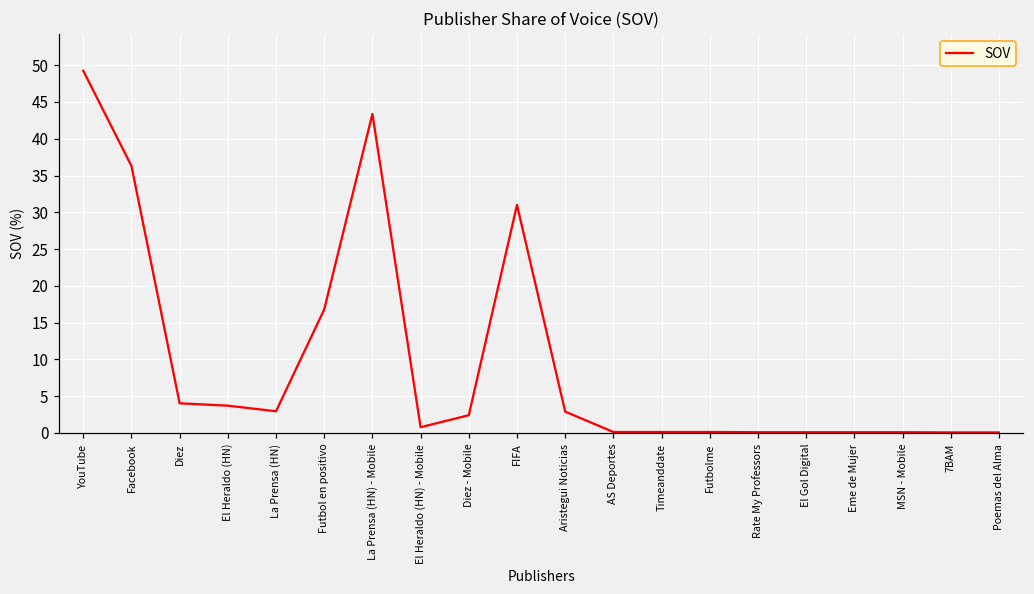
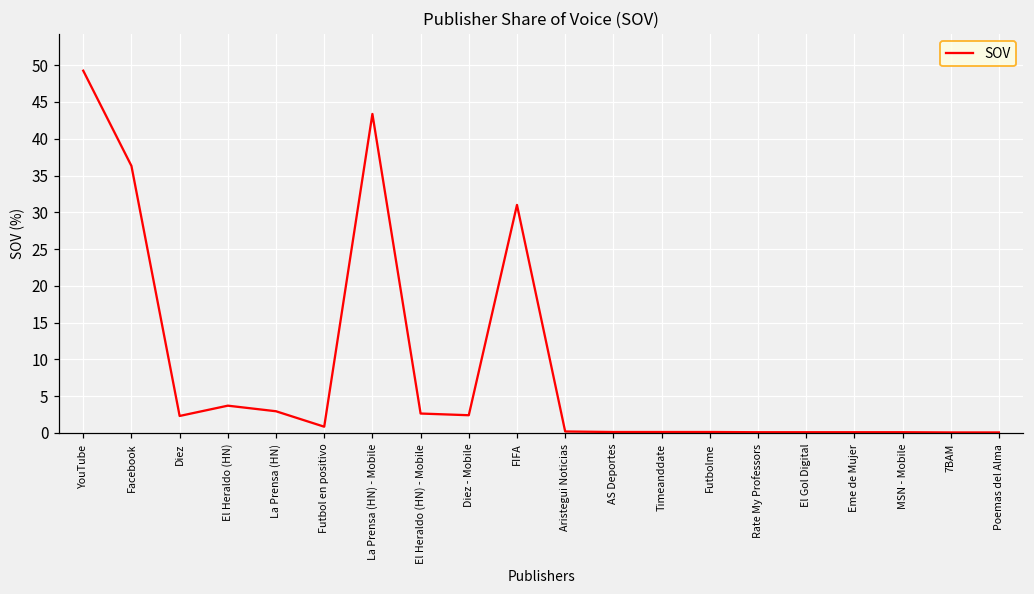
  {
    "YouTube": 49,
    "Facebook": 36,
-   "Diez": 4,
+   "Diez": 2,
    "El Heraldo (HN)": 4,
    "La Prensa (HN)": 3,
-   "Futbol en positivo": 17,
+   "Futbol en positivo": 1,
    "La Prensa (HN) - Mobile": 43,
-   "El Heraldo (HN) - Mobile": 1,
+   "El Heraldo (HN) - Mobile": 3,
    "Diez - Mobile": 2,
    "FIFA": 31,
-   "Aristegui Noticias": 3,
+   "Aristegui Noticias": 0,
    "AS Deportes": 0,
    "Timeanddate": 0,
    "Futbolme": 0,
    "Rate My Professors": 0,
    "El Gol Digital": 0,
    "Eme de Mujer": 0,
    "MSN - Mobile": 0,
    "7BAM": 0,
    "Poemas del Alma": 0
  }
